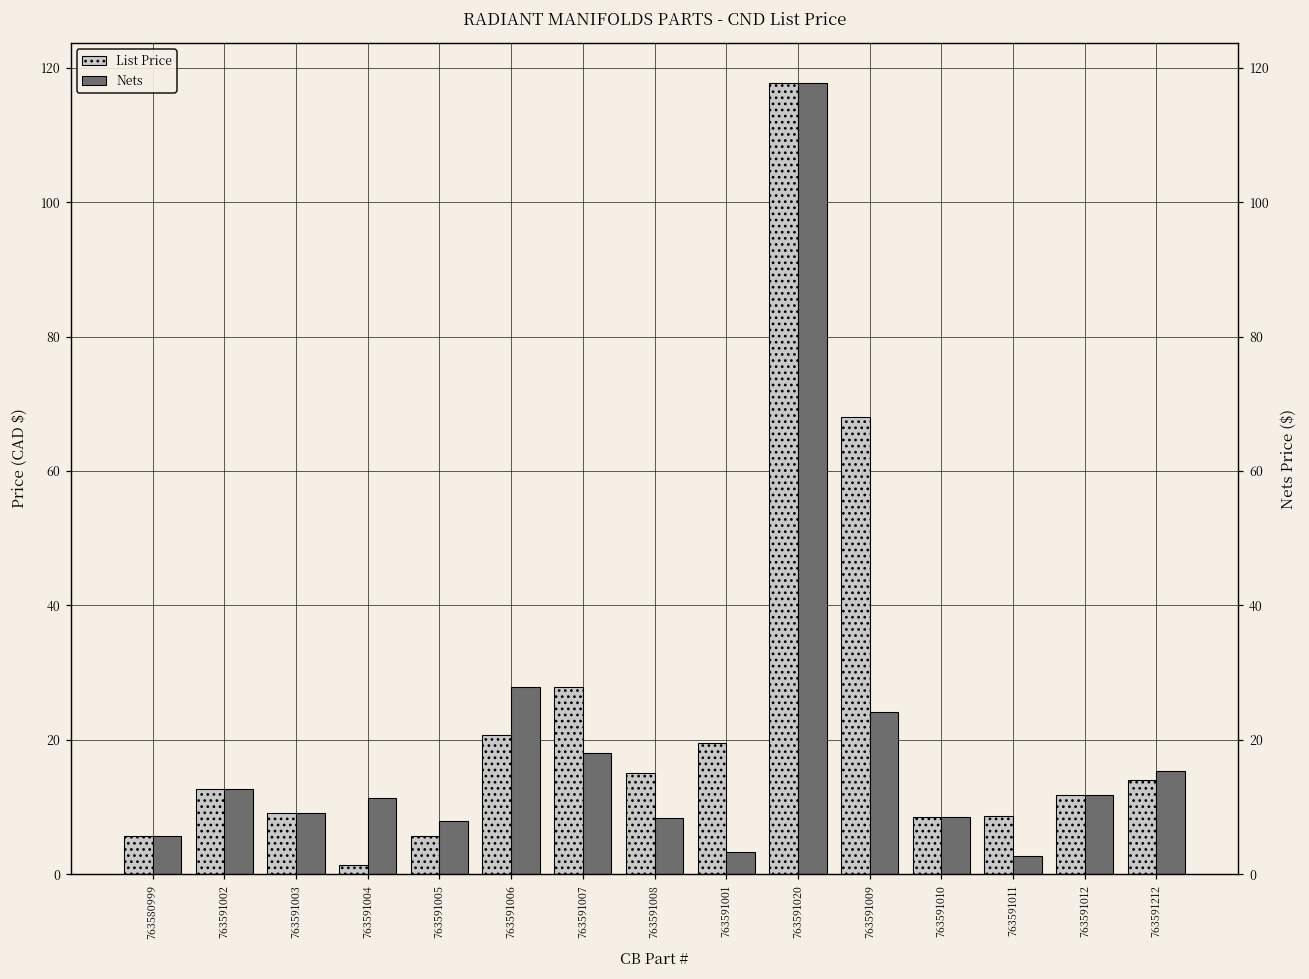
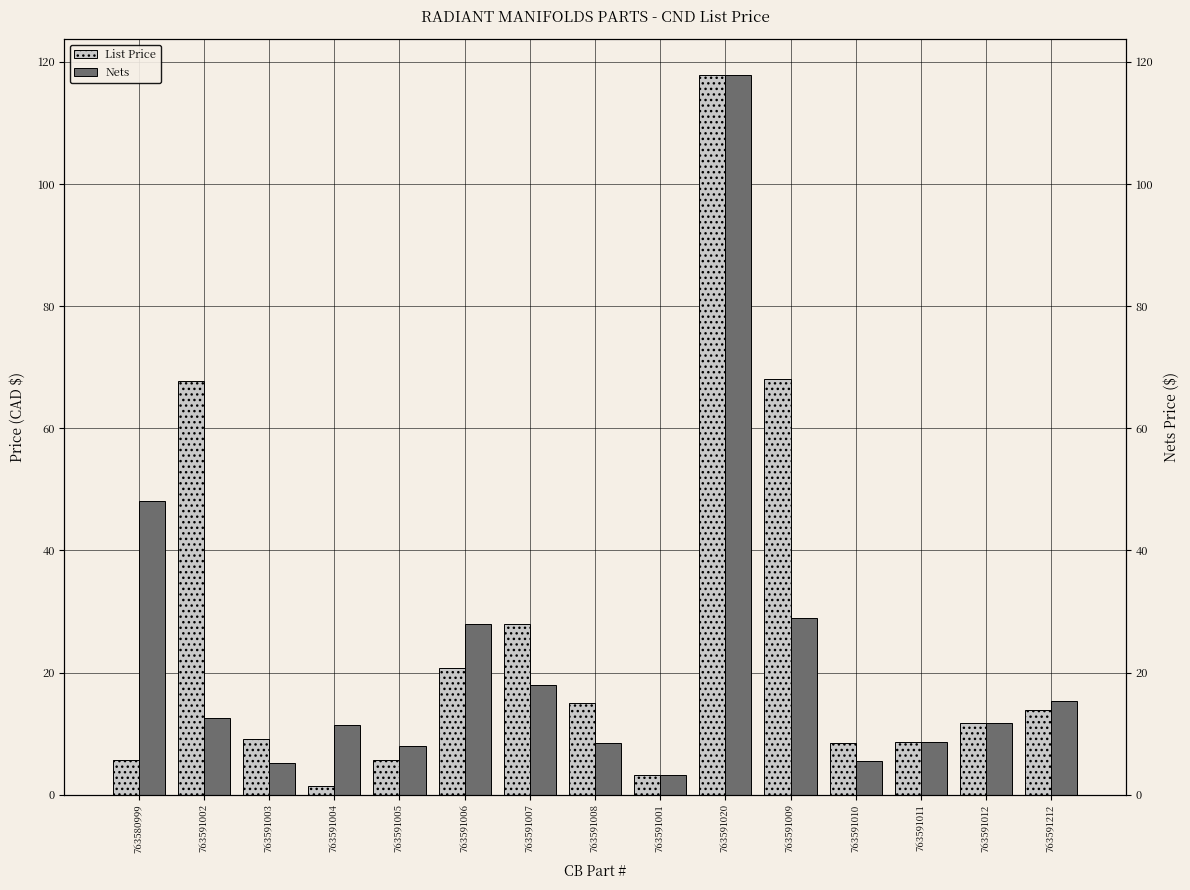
  {
    "List Price": {
      "763580999": 6,
-     "763591002": 13,
+     "763591002": 68,
      "763591003": 9,
      "763591004": 1,
      "763591005": 6,
      "763591006": 21,
      "763591007": 28,
      "763591008": 15,
-     "763591001": 19,
+     "763591001": 3,
      "763591020": 118,
      "763591009": 68,
      "763591010": 8,
      "763591011": 9,
      "763591012": 12,
      "763591212": 14
    },
    "Nets": {
-     "763580999": 6,
+     "763580999": 48,
      "763591002": 13,
-     "763591003": 9,
+     "763591003": 5,
      "763591004": 11,
      "763591005": 8,
      "763591006": 28,
      "763591007": 18,
      "763591008": 8,
      "763591001": 3,
      "763591020": 118,
-     "763591009": 24,
-     "763591010": 8,
-     "763591011": 3,
+     "763591009": 29,
+     "763591010": 6,
+     "763591011": 9,
      "763591012": 12,
      "763591212": 15
    }
  }
